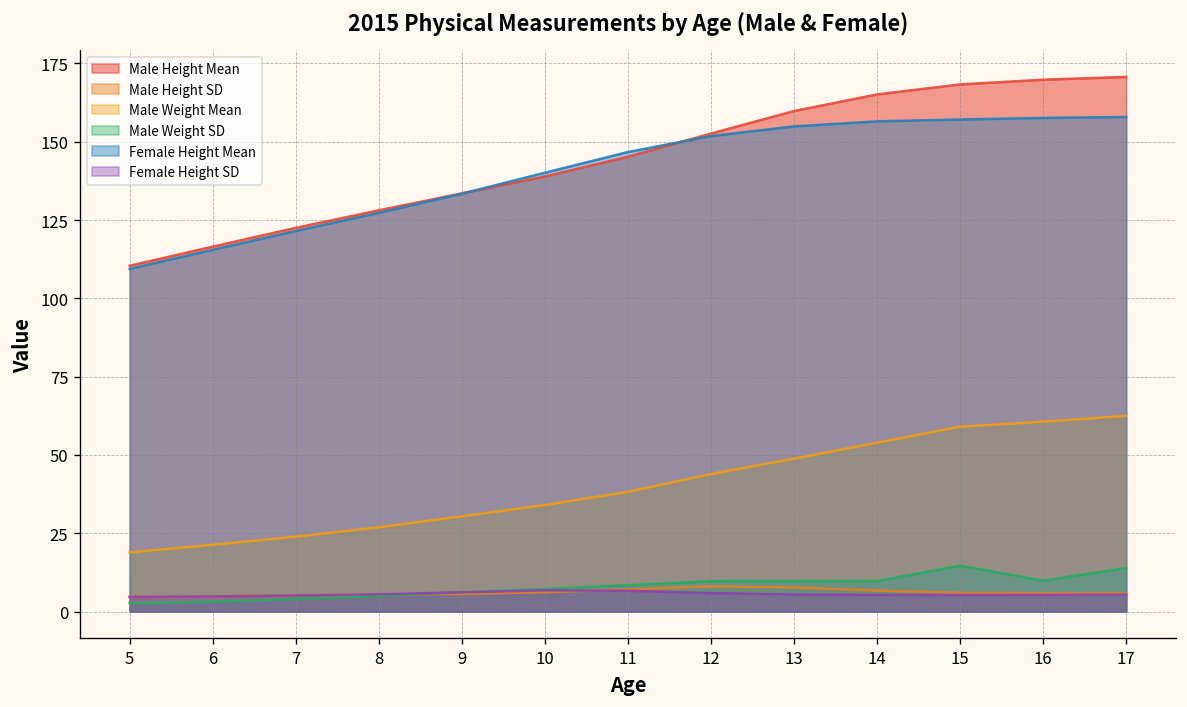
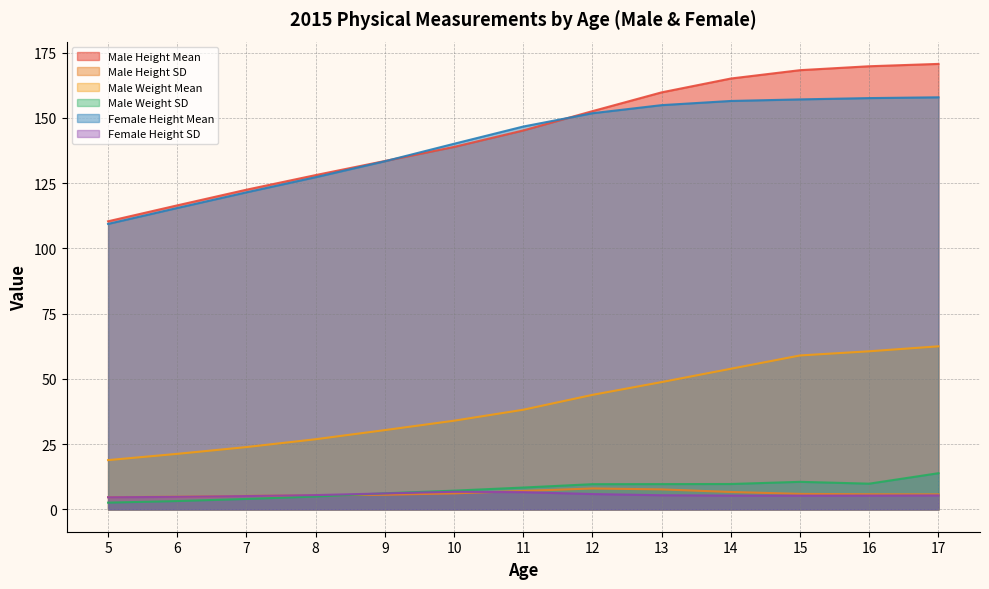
  {
    "Male Weight SD": {
      "5": 3,
      "6": 3,
      "7": 4,
      "11": 8,
      "12": 10,
      "13": 10,
      "14": 10,
-     "15": 15,
+     "15": 11,
      "16": 10,
      "17": 14
    },
    "Female Height Mean": {
      "5": 109,
      "6": 116,
      "7": 122,
      "10": 140,
      "11": 147,
      "13": 155,
      "14": 157,
      "15": 157,
      "16": 158,
      "17": 158
    },
    "Female Height SD": {
      "12": 6,
      "13": 5,
      "14": 5
    }
  }
